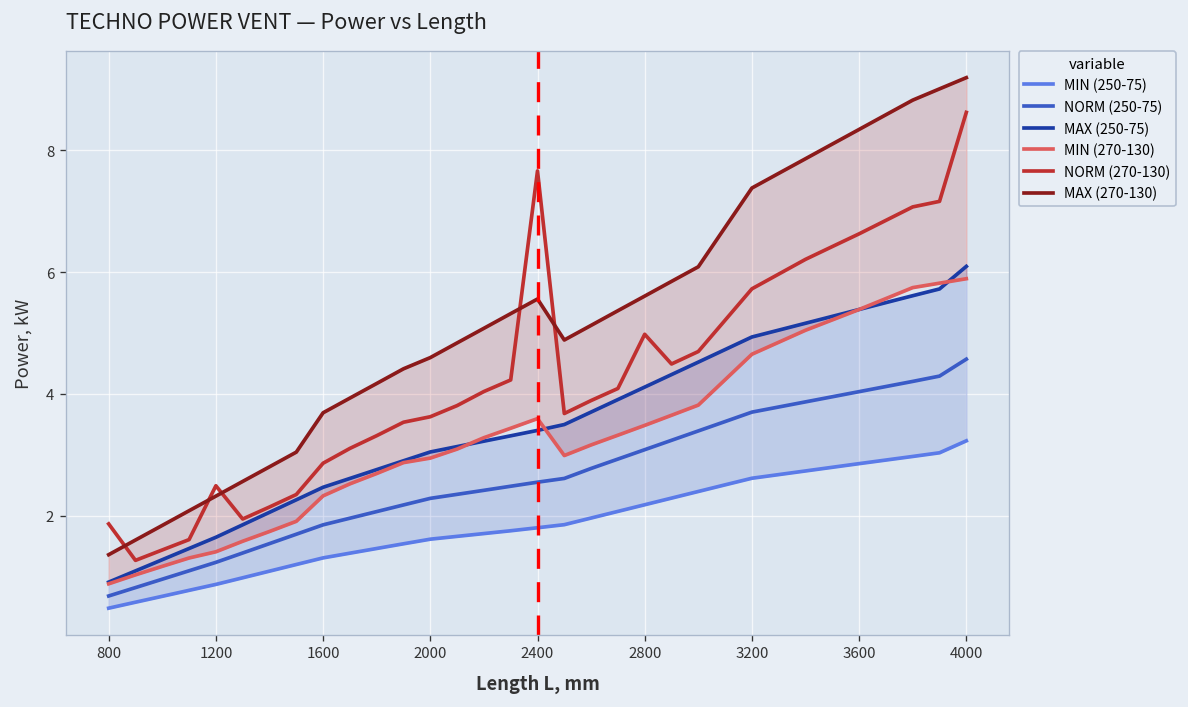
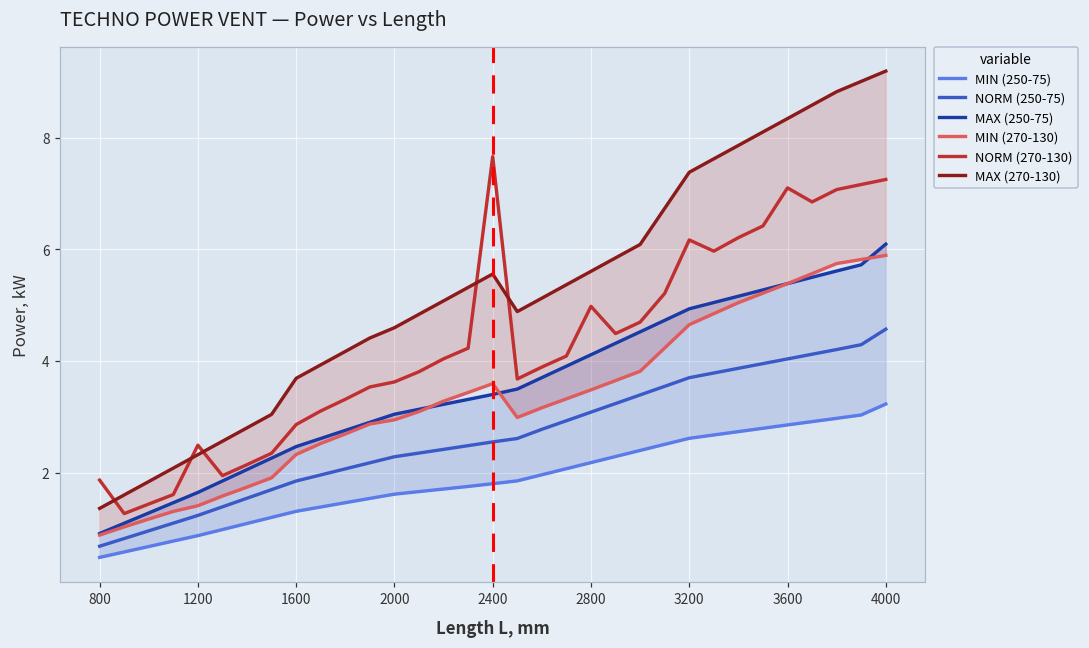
  {
    "MIN (270-130)": {
      "1200": 1.4,
      "1600": 2.3,
      "2000": 2.9,
      "2400": 3.6,
      "2800": 3.5,
      "3200": 4.7,
      "4000": 5.9
    },
    "NORM (270-130)": {
      "800": 1.9,
      "1200": 2.5,
      "1600": 2.9,
      "2000": 3.6,
      "2400": 7.7,
      "2800": 5.0,
-     "3200": 5.7,
-     "3600": 6.6,
-     "4000": 8.6
+     "3200": 6.2,
+     "3600": 7.1,
+     "4000": 7.3
    },
    "MAX (270-130)": {
      "800": 1.4,
      "1200": 2.3,
      "1600": 3.7,
      "2000": 4.6,
      "2400": 5.6,
      "2800": 5.6,
      "3200": 7.4,
      "3600": 8.3,
      "4000": 9.2
    }
  }
